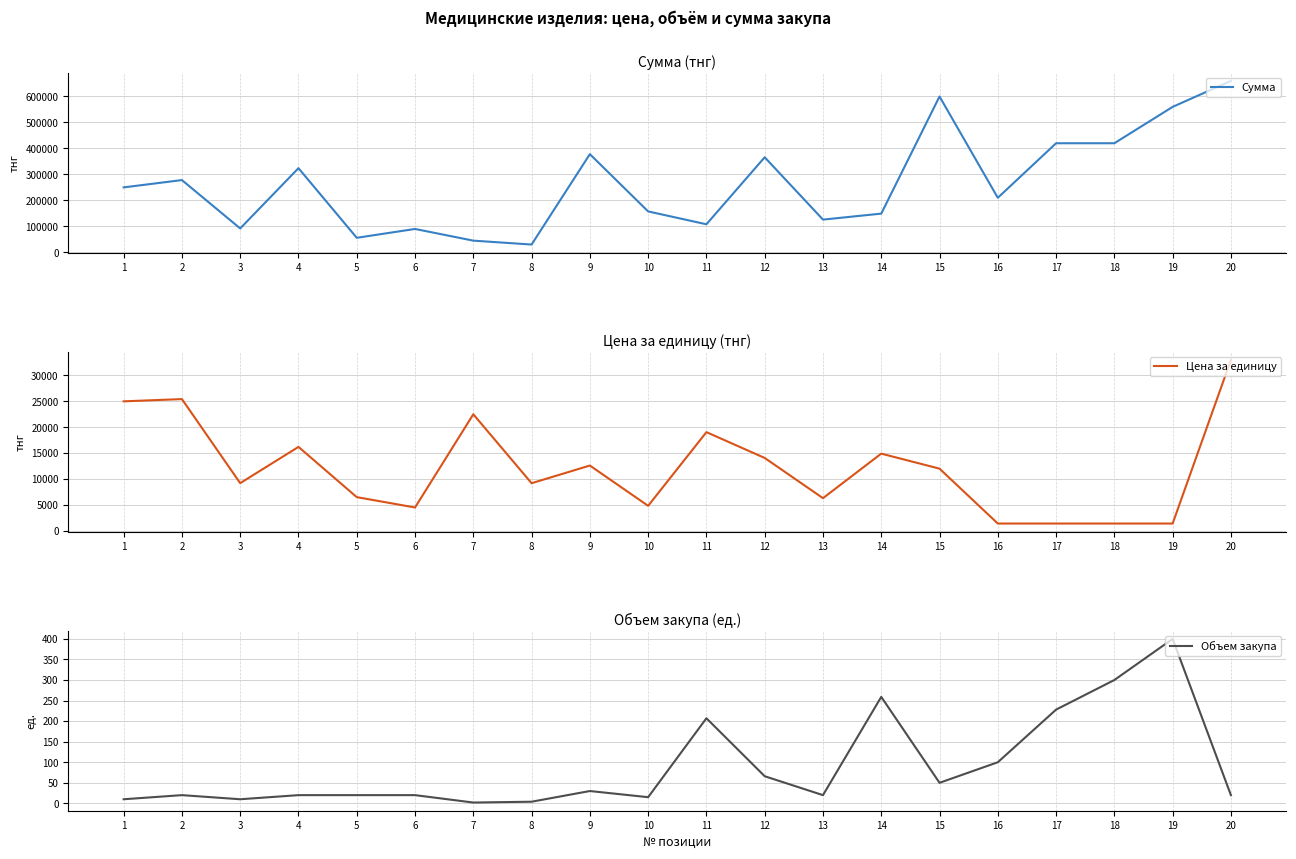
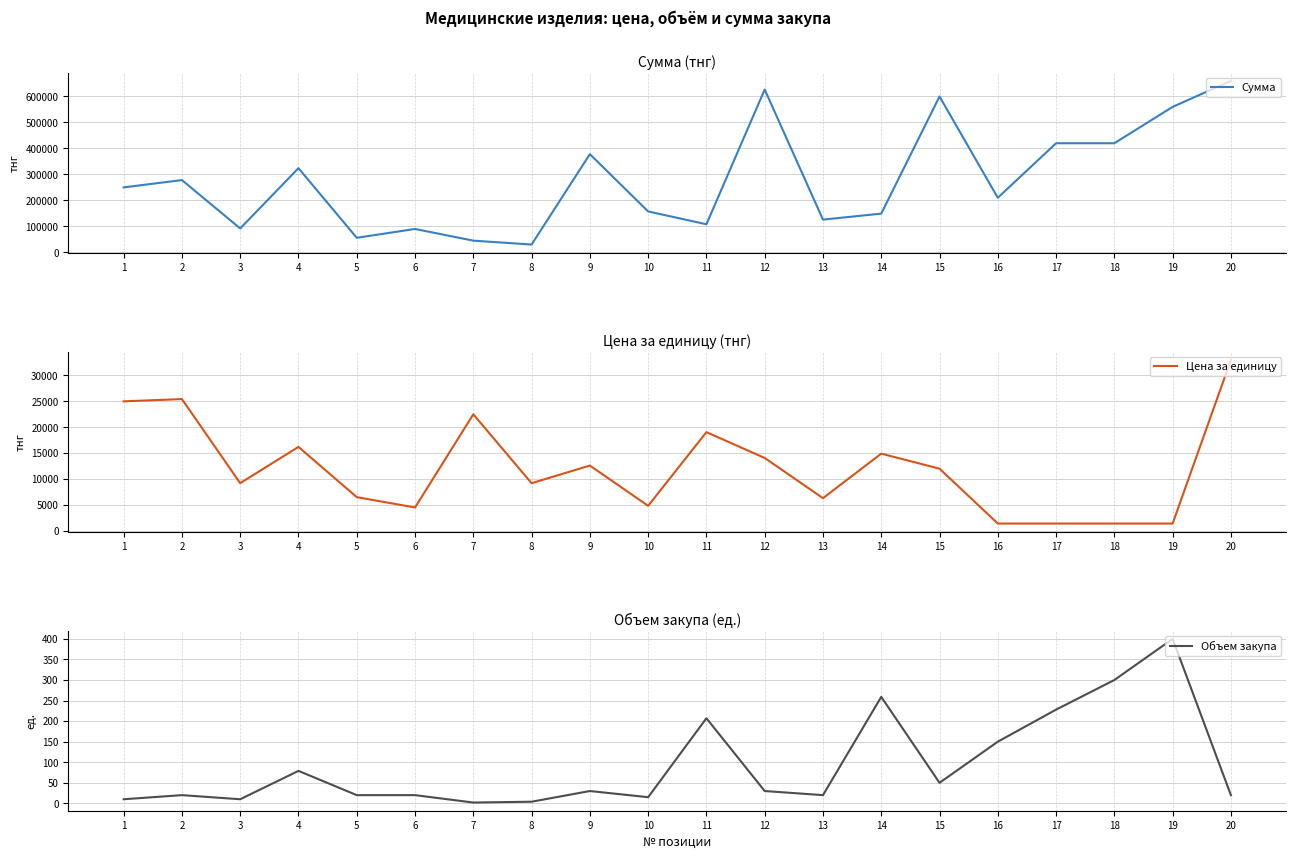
  {
    "Сумма (тнг)": {
      "1": 250000,
      "2": 280000,
      "3": 90000,
      "4": 320000,
      "5": 60000,
      "6": 90000,
      "7": 50000,
      "8": 30000,
      "9": 380000,
      "10": 160000,
      "11": 110000,
-     "12": 370000,
+     "12": 630000,
      "13": 130000,
      "14": 150000,
      "15": 600000,
      "16": 210000,
      "17": 420000,
      "18": 420000,
      "19": 560000
    },
    "Цена за единицу (тнг)": {
      "1": 25000,
      "2": 25000,
      "3": 9000,
      "4": 16000,
      "5": 7000,
      "6": 5000,
      "7": 23000,
      "8": 9000,
      "9": 13000,
      "10": 5000,
      "11": 19000,
      "12": 14000,
      "13": 6000,
      "14": 15000,
      "15": 12000,
      "16": 1000,
      "17": 1000,
      "18": 1000,
      "19": 1000
    },
    "Объем закупа (ед.)": {
      "1": 10,
      "2": 20,
      "3": 10,
-     "4": 20,
+     "4": 80,
      "5": 20,
      "6": 20,
      "7": 0,
      "8": 0,
      "9": 30,
      "10": 20,
      "11": 210,
-     "12": 70,
+     "12": 30,
      "13": 20,
      "14": 260,
      "15": 50,
-     "16": 100,
+     "16": 150,
      "17": 230,
      "18": 300,
      "20": 20
    }
  }
